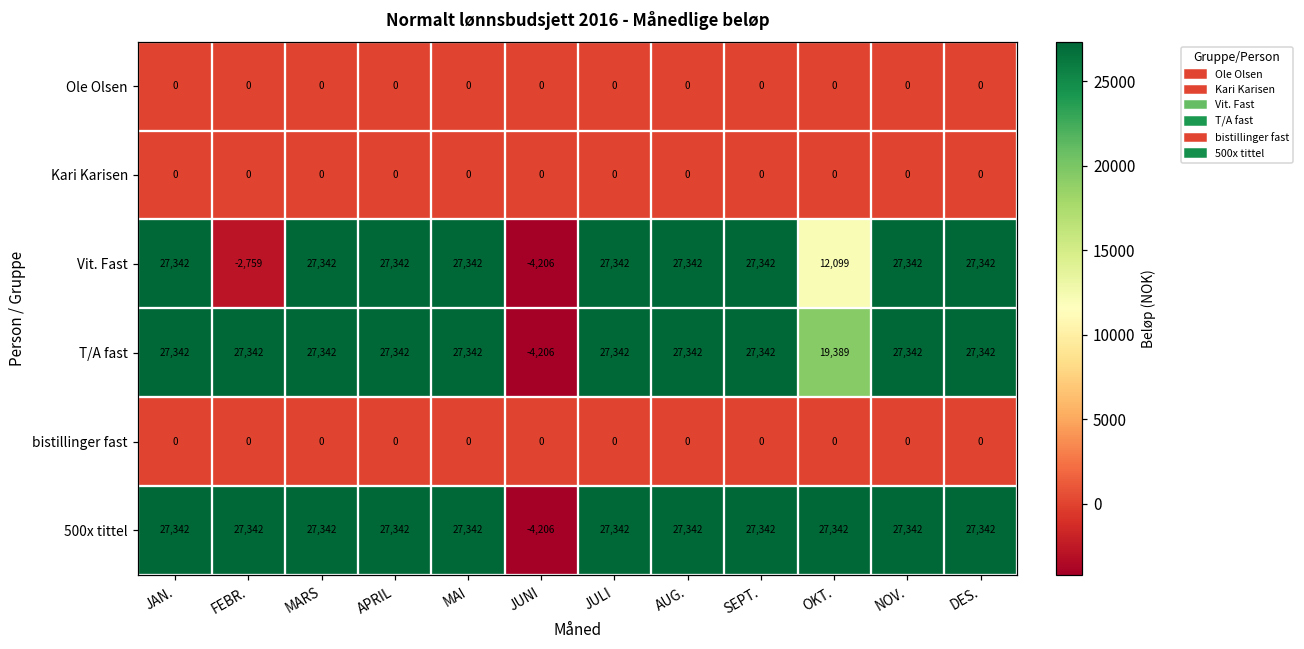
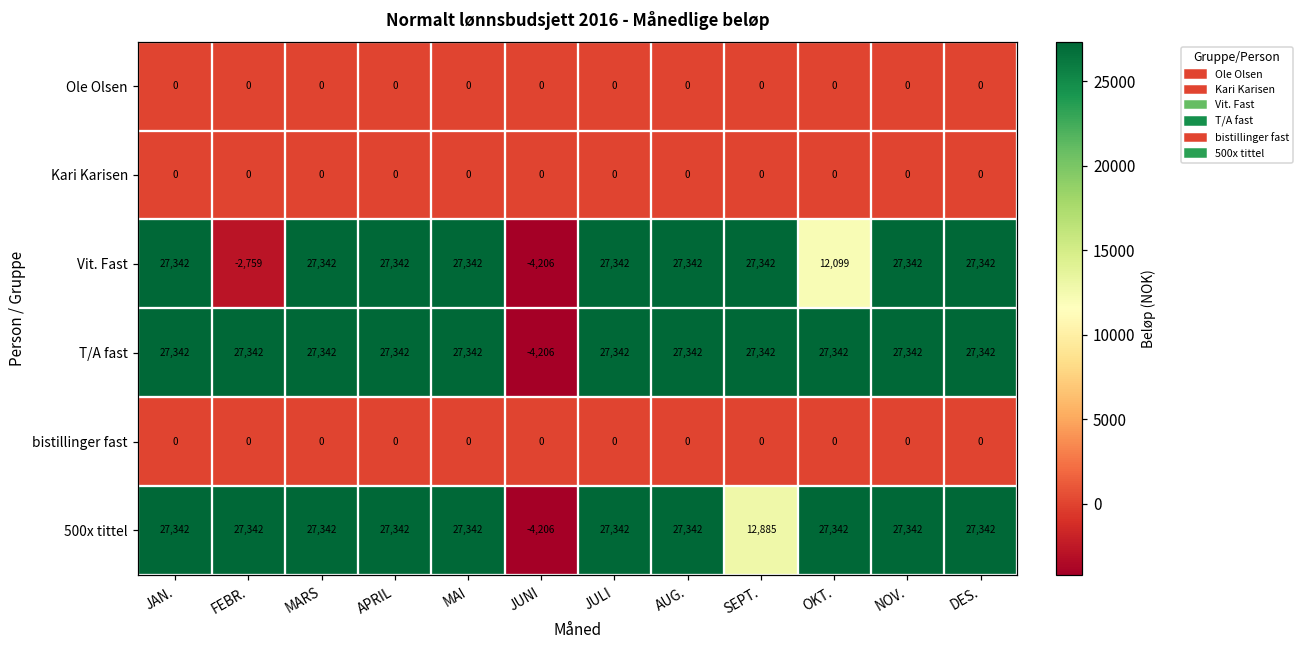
  {
    "Ole Olsen": {
      "JAN.": "0",
      "FEBR.": "0",
      "MARS": "0",
      "APRIL": "0",
      "MAI": "0",
      "JUNI": "0",
      "JULI": "0",
      "AUG.": "0",
      "SEPT.": "0",
      "OKT.": "0",
      "NOV.": "0",
      "DES.": "0"
    },
    "Kari Karisen": {
      "JAN.": "0",
      "FEBR.": "0",
      "MARS": "0",
      "APRIL": "0",
      "MAI": "0",
      "JUNI": "0",
      "JULI": "0",
      "AUG.": "0",
      "SEPT.": "0",
      "OKT.": "0",
      "NOV.": "0",
      "DES.": "0"
    },
    "Vit. Fast": {
      "JAN.": "27,342",
      "FEBR.": "-2,759",
      "MARS": "27,342",
      "APRIL": "27,342",
      "MAI": "27,342",
      "JUNI": "-4,206",
      "JULI": "27,342",
      "AUG.": "27,342",
      "SEPT.": "27,342",
      "OKT.": "12,099",
      "NOV.": "27,342",
      "DES.": "27,342"
    },
    "T/A fast": {
      "JAN.": "27,342",
      "FEBR.": "27,342",
      "MARS": "27,342",
      "APRIL": "27,342",
      "MAI": "27,342",
      "JUNI": "-4,206",
      "JULI": "27,342",
      "AUG.": "27,342",
      "SEPT.": "27,342",
-     "OKT.": "19,389",
+     "OKT.": "27,342",
      "NOV.": "27,342",
      "DES.": "27,342"
    },
    "bistillinger fast": {
      "JAN.": "0",
      "FEBR.": "0",
      "MARS": "0",
      "APRIL": "0",
      "MAI": "0",
      "JUNI": "0",
      "JULI": "0",
      "AUG.": "0",
      "SEPT.": "0",
      "OKT.": "0",
      "NOV.": "0",
      "DES.": "0"
    },
    "500x tittel": {
      "JAN.": "27,342",
      "FEBR.": "27,342",
      "MARS": "27,342",
      "APRIL": "27,342",
      "MAI": "27,342",
      "JUNI": "-4,206",
      "JULI": "27,342",
      "AUG.": "27,342",
-     "SEPT.": "27,342",
+     "SEPT.": "12,885",
      "OKT.": "27,342",
      "NOV.": "27,342",
      "DES.": "27,342"
    }
  }
